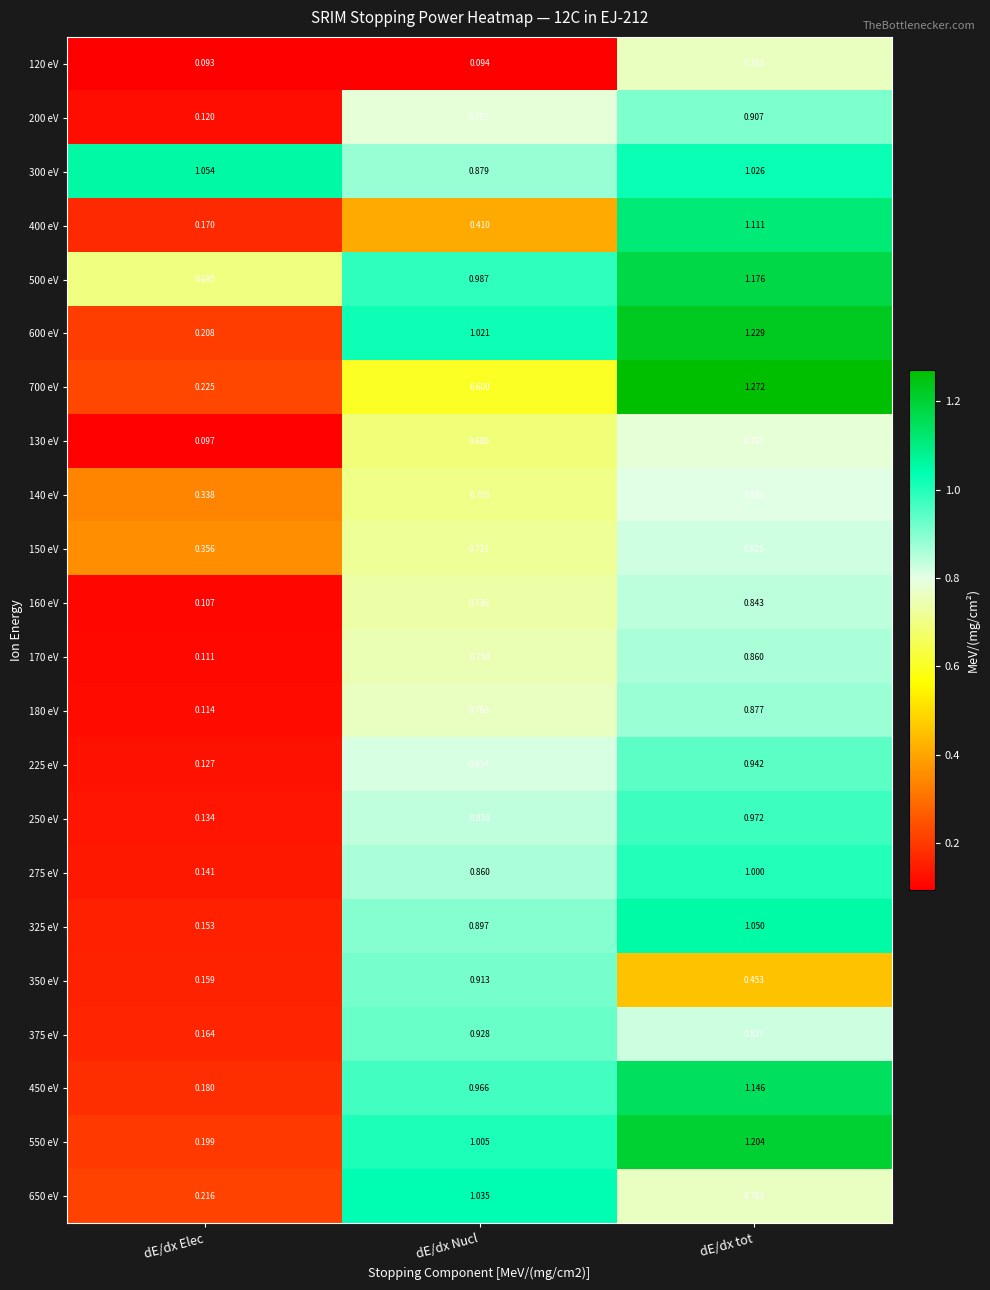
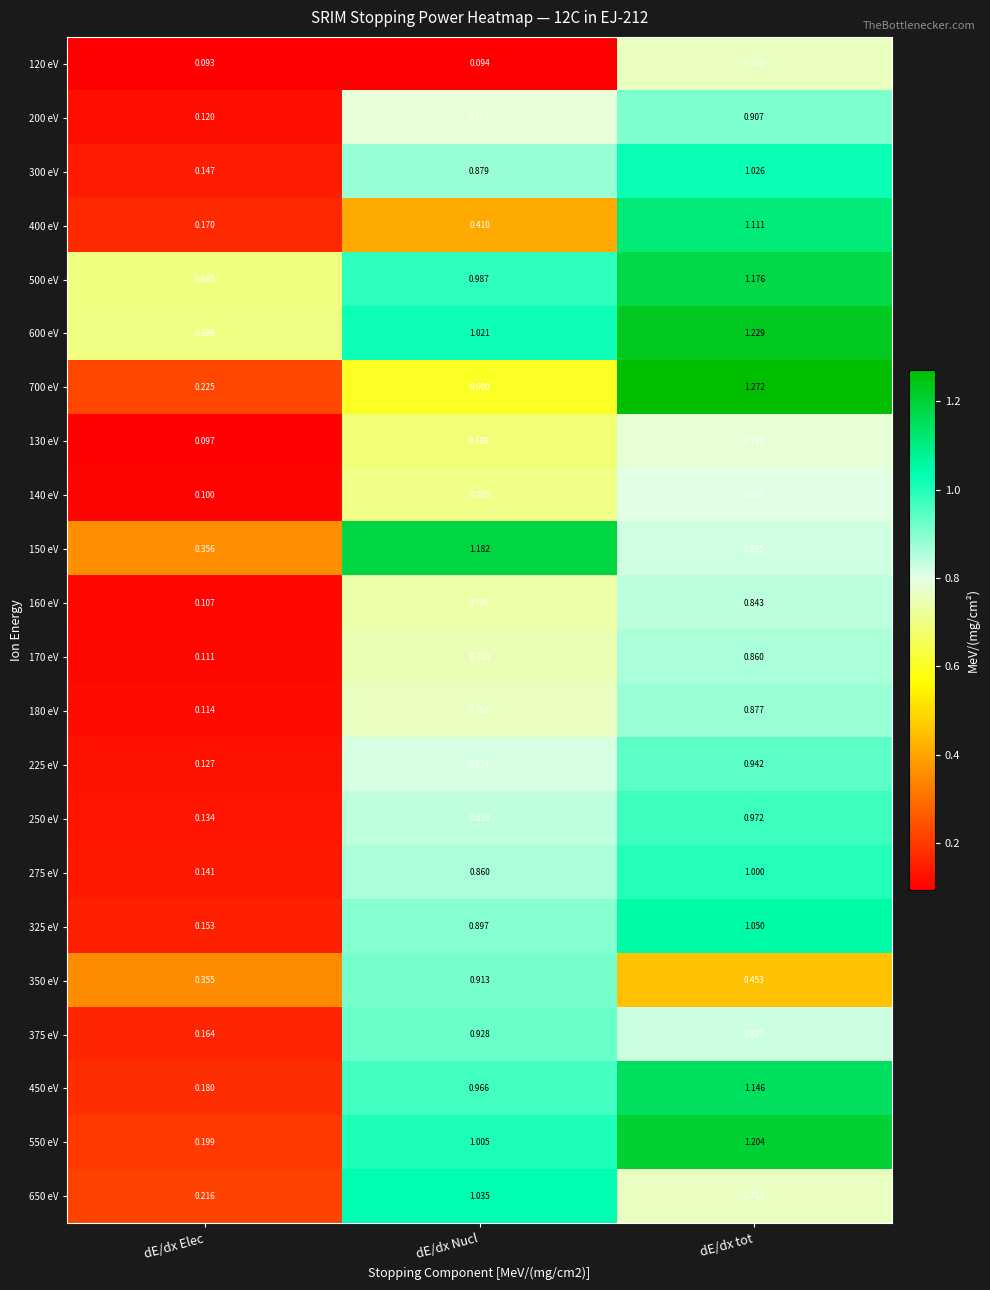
  {
    "120 eV": {
      "dE/dx Elec": 0.093,
      "dE/dx Nucl": 0.094,
      "dE/dx tot": 0.763
    },
    "200 eV": {
      "dE/dx Elec": 0.120,
      "dE/dx tot": 0.907
    },
    "300 eV": {
-     "dE/dx Elec": 1.054,
+     "dE/dx Elec": 0.147,
      "dE/dx Nucl": 0.879,
      "dE/dx tot": 1.026
    },
    "400 eV": {
      "dE/dx Elec": 0.170,
      "dE/dx Nucl": 0.410,
      "dE/dx tot": 1.111
    },
    "500 eV": {
      "dE/dx Elec": 0.695,
      "dE/dx Nucl": 0.987,
      "dE/dx tot": 1.176
    },
    "600 eV": {
-     "dE/dx Elec": 0.208,
+     "dE/dx Elec": 0.696,
      "dE/dx Nucl": 1.021,
      "dE/dx tot": 1.229
    },
    "700 eV": {
      "dE/dx Elec": 0.225,
      "dE/dx Nucl": 0.600,
      "dE/dx tot": 1.272
    },
    "130 eV": {
      "dE/dx Elec": 0.097,
      "dE/dx Nucl": 0.688
    },
    "140 eV": {
-     "dE/dx Elec": 0.338,
+     "dE/dx Elec": 0.100,
      "dE/dx Nucl": 0.705
    },
    "150 eV": {
      "dE/dx Elec": 0.356,
-     "dE/dx Nucl": 0.721,
+     "dE/dx Nucl": 1.182,
      "dE/dx tot": 0.825
    },
    "160 eV": {
      "dE/dx Elec": 0.107,
      "dE/dx Nucl": 0.736,
      "dE/dx tot": 0.843
    },
    "170 eV": {
      "dE/dx Elec": 0.111,
      "dE/dx Nucl": 0.750,
      "dE/dx tot": 0.860
    },
    "180 eV": {
      "dE/dx Elec": 0.114,
      "dE/dx Nucl": 0.763,
      "dE/dx tot": 0.877
    },
    "225 eV": {
      "dE/dx Elec": 0.127,
      "dE/dx tot": 0.942
    },
    "250 eV": {
      "dE/dx Elec": 0.134,
      "dE/dx Nucl": 0.838,
      "dE/dx tot": 0.972
    },
    "275 eV": {
      "dE/dx Elec": 0.141,
      "dE/dx Nucl": 0.860,
      "dE/dx tot": 1.000
    },
    "325 eV": {
      "dE/dx Elec": 0.153,
      "dE/dx Nucl": 0.897,
      "dE/dx tot": 1.050
    },
    "350 eV": {
-     "dE/dx Elec": 0.159,
+     "dE/dx Elec": 0.355,
      "dE/dx Nucl": 0.913,
      "dE/dx tot": 0.453
    },
    "375 eV": {
      "dE/dx Elec": 0.164,
      "dE/dx Nucl": 0.928,
      "dE/dx tot": 0.827
    },
    "450 eV": {
      "dE/dx Elec": 0.180,
      "dE/dx Nucl": 0.966,
      "dE/dx tot": 1.146
    },
    "550 eV": {
      "dE/dx Elec": 0.199,
      "dE/dx Nucl": 1.005,
      "dE/dx tot": 1.204
    },
    "650 eV": {
      "dE/dx Elec": 0.216,
      "dE/dx Nucl": 1.035,
      "dE/dx tot": 0.763
    }
  }
